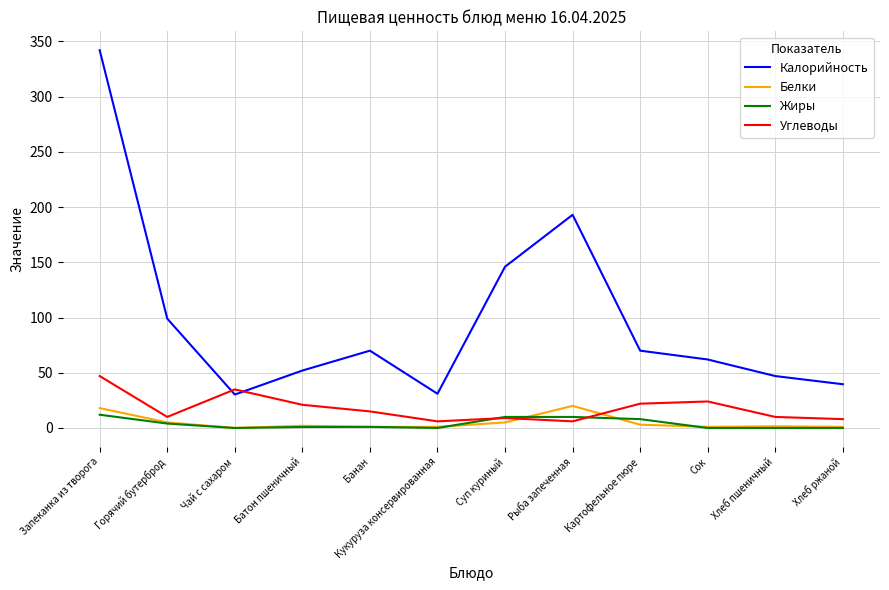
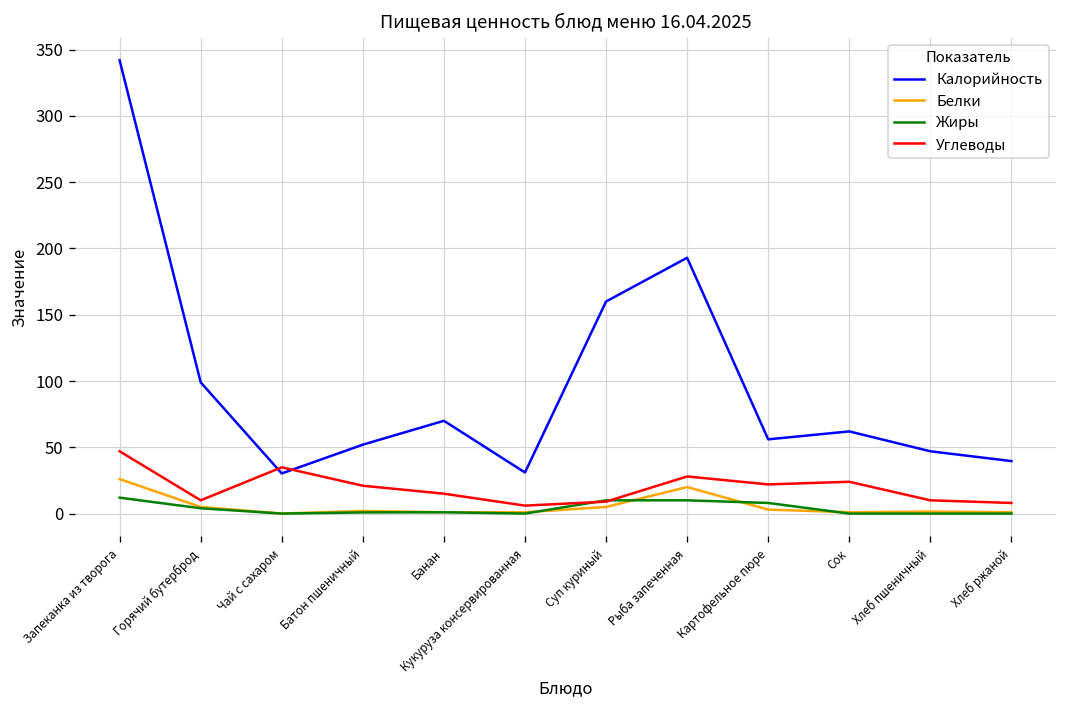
  {
    "Калорийность": {
      "Запеканка из творога": 342,
      "Горячий бутерброд": 99,
      "Чай с сахаром": 30,
      "Батон пшеничный": 52,
      "Банан": 70,
      "Кукуруза консервированная": 31,
-     "Суп куриный": 146,
+     "Суп куриный": 160,
      "Рыба запеченная": 193,
-     "Картофельное пюре": 70,
+     "Картофельное пюре": 56,
      "Сок": 62,
      "Хлеб пшеничный": 47,
      "Хлеб ржаной": 40
    },
    "Белки": {
-     "Запеканка из творога": 18,
+     "Запеканка из творога": 26,
      "Суп куриный": 5,
      "Рыба запеченная": 20,
      "Картофельное пюре": 3
    },
    "Жиры": {
      "Запеканка из творога": 12,
      "Рыба запеченная": 10,
      "Картофельное пюре": 8
    },
    "Углеводы": {
      "Запеканка из творога": 47,
      "Горячий бутерброд": 10,
      "Чай с сахаром": 35,
      "Батон пшеничный": 21,
      "Банан": 15,
      "Кукуруза консервированная": 6,
-     "Рыба запеченная": 6,
+     "Рыба запеченная": 28,
      "Картофельное пюре": 22,
      "Сок": 24,
      "Хлеб пшеничный": 10,
      "Хлеб ржаной": 8
    }
  }
